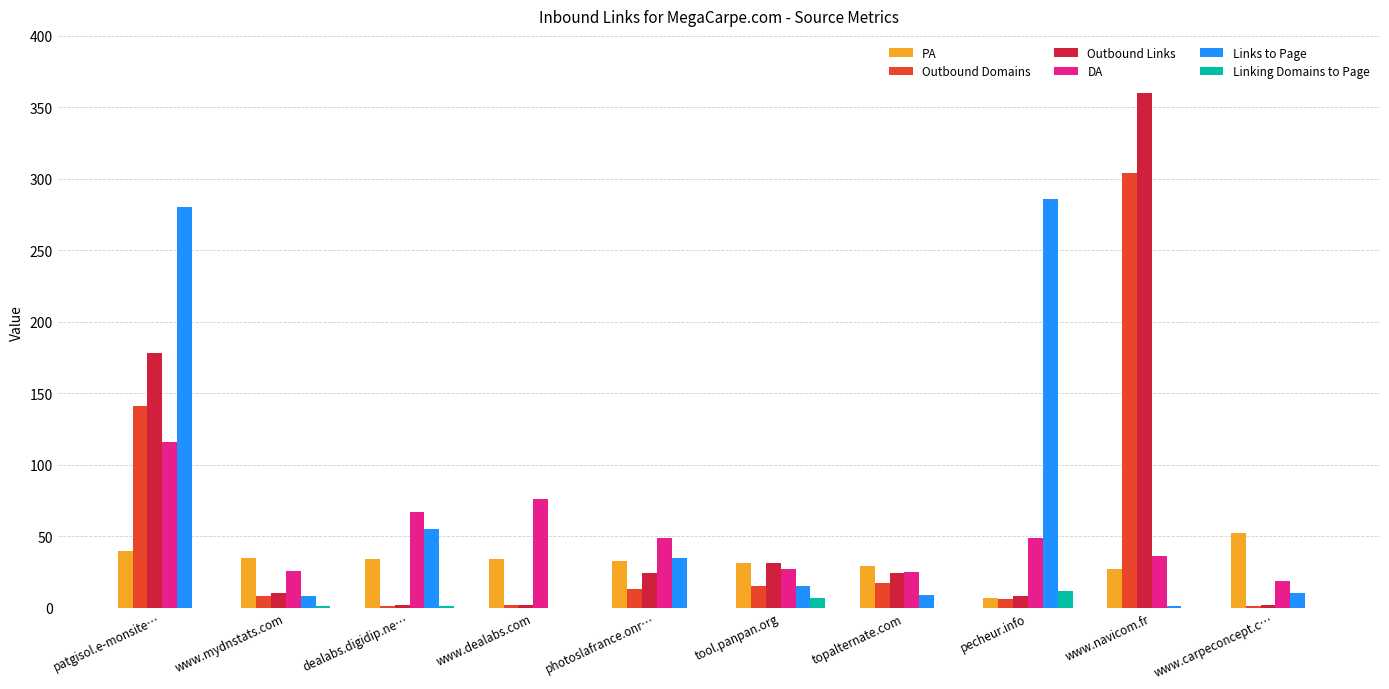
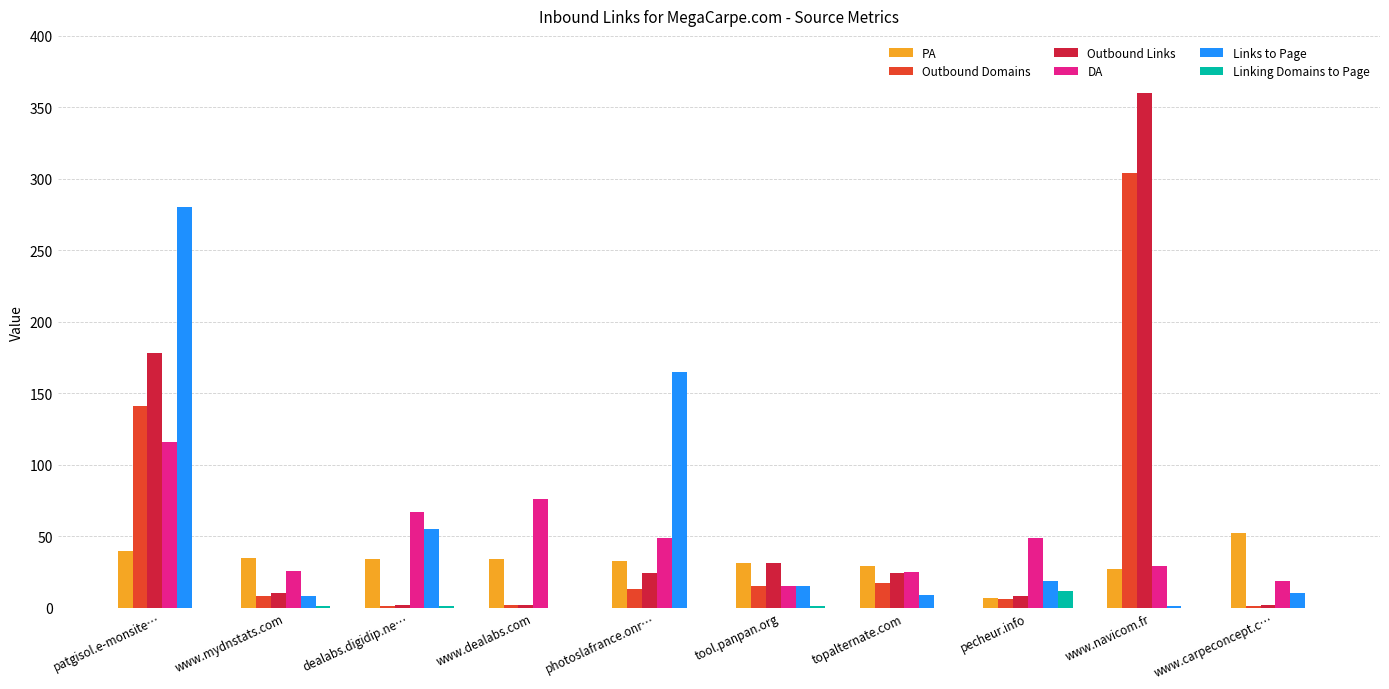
  {
    "PA": {
      "patgisol.e-monsite…": 40,
      "www.mydnstats.com": 35,
      "dealabs.digidip.ne…": 34,
      "www.dealabs.com": 34,
      "photoslafrance.onr…": 33,
      "tool.panpan.org": 31,
      "topalternate.com": 29,
      "pecheur.info": 7,
      "www.navicom.fr": 27,
      "www.carpeconcept.c…": 52
    },
    "DA": {
      "patgisol.e-monsite…": 116,
      "www.mydnstats.com": 26,
      "dealabs.digidip.ne…": 67,
      "www.dealabs.com": 76,
      "photoslafrance.onr…": 49,
-     "tool.panpan.org": 27,
+     "tool.panpan.org": 15,
      "topalternate.com": 25,
      "pecheur.info": 49,
-     "www.navicom.fr": 36,
+     "www.navicom.fr": 29,
      "www.carpeconcept.c…": 19
    },
    "Links to Page": {
      "patgisol.e-monsite…": 280,
      "www.mydnstats.com": 8,
      "dealabs.digidip.ne…": 55,
      "www.dealabs.com": 0,
-     "photoslafrance.onr…": 35,
+     "photoslafrance.onr…": 165,
      "tool.panpan.org": 15,
      "topalternate.com": 9,
-     "pecheur.info": 286,
+     "pecheur.info": 19,
      "www.carpeconcept.c…": 10
    },
    "Linking Domains to Page": {
      "patgisol.e-monsite…": 0,
      "www.dealabs.com": 0,
      "photoslafrance.onr…": 0,
-     "tool.panpan.org": 7,
+     "tool.panpan.org": 1,
      "topalternate.com": 0,
      "pecheur.info": 12,
      "www.navicom.fr": 0,
      "www.carpeconcept.c…": 0
    }
  }
